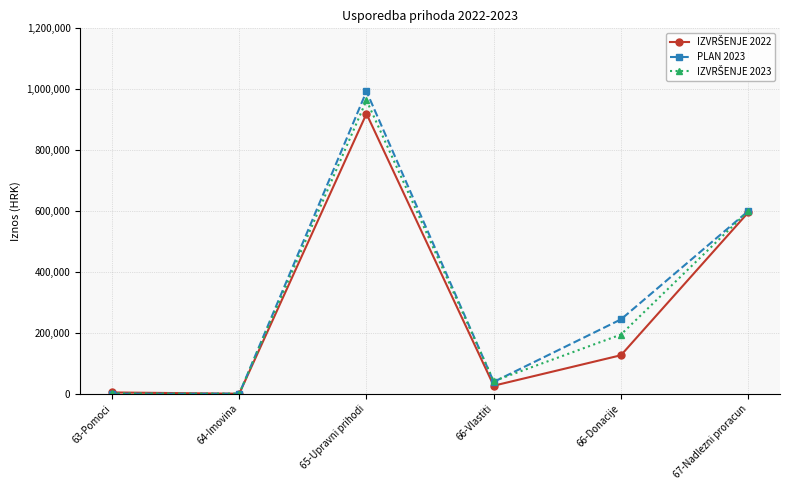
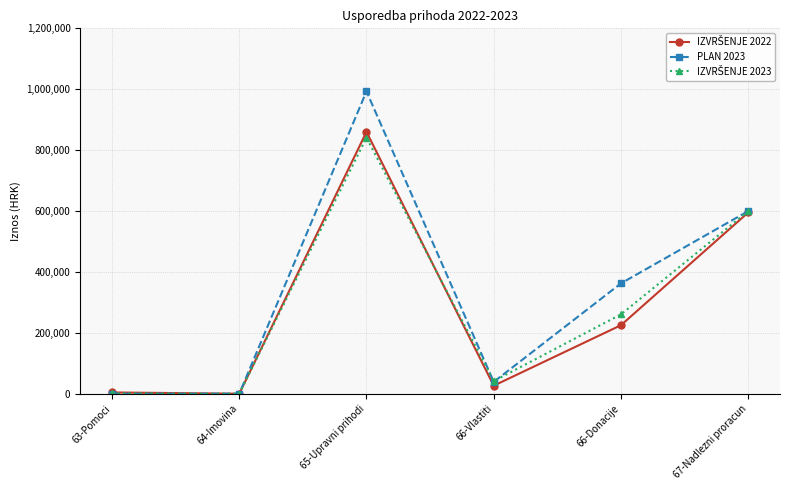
  {
    "IZVRŠENJE 2022": {
-     "65-Upravni prihodi": "920,000",
+     "65-Upravni prihodi": "860,000",
      "66-Vlastiti": "30,000",
-     "66-Donacije": "130,000"
+     "66-Donacije": "230,000"
    },
    "PLAN 2023": {
      "65-Upravni prihodi": "990,000",
-     "66-Donacije": "240,000"
+     "66-Donacije": "360,000"
    },
    "IZVRŠENJE 2023": {
-     "65-Upravni prihodi": "960,000",
-     "66-Donacije": "190,000"
+     "65-Upravni prihodi": "840,000",
+     "66-Donacije": "260,000"
    }
  }
